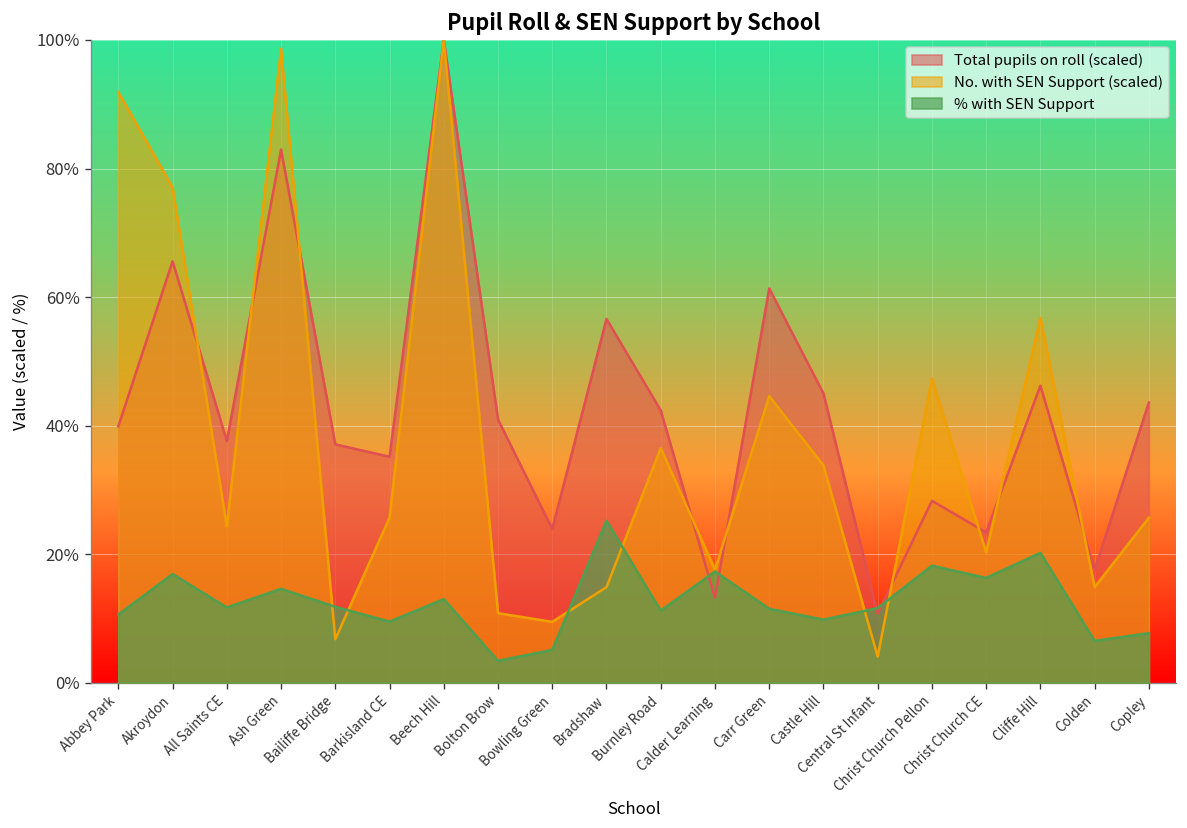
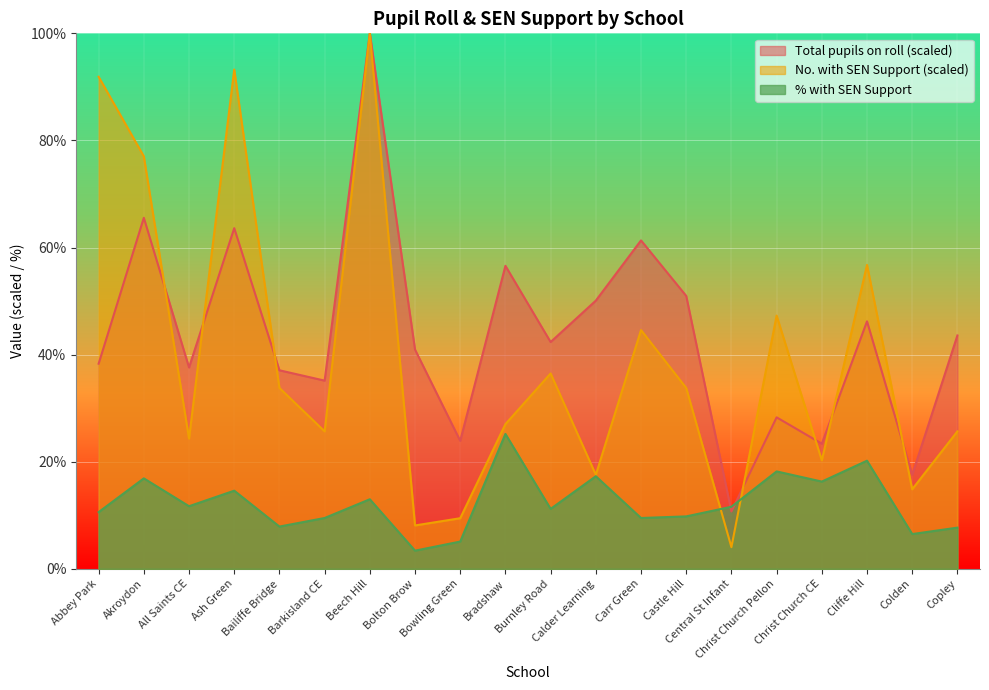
  {
    "Total pupils on roll (scaled)": {
-     "Abbey Park": "40%",
+     "Abbey Park": "38%",
      "Akroydon": "66%",
      "All Saints CE": "38%",
-     "Ash Green": "83%",
+     "Ash Green": "64%",
      "Bailiffe Bridge": "37%",
      "Barkisland CE": "35%",
      "Bolton Brow": "41%",
      "Bowling Green": "24%",
      "Bradshaw": "57%",
      "Burnley Road": "42%",
-     "Calder Learning": "13%",
+     "Calder Learning": "50%",
      "Carr Green": "61%",
-     "Castle Hill": "45%",
+     "Castle Hill": "51%",
      "Central St Infant": "11%",
      "Christ Church Pellon": "28%",
      "Christ Church CE": "23%",
      "Cliffe Hill": "46%",
      "Colden": "18%",
      "Copley": "44%"
    },
    "No. with SEN Support (scaled)": {
      "Abbey Park": "92%",
      "Akroydon": "77%",
      "All Saints CE": "24%",
-     "Ash Green": "99%",
-     "Bailiffe Bridge": "7%",
+     "Ash Green": "93%",
+     "Bailiffe Bridge": "34%",
      "Barkisland CE": "26%",
-     "Bolton Brow": "11%",
+     "Bolton Brow": "8%",
      "Bowling Green": "9%",
-     "Bradshaw": "15%",
+     "Bradshaw": "27%",
      "Burnley Road": "36%",
      "Carr Green": "45%",
      "Castle Hill": "34%",
      "Central St Infant": "4%",
      "Christ Church Pellon": "47%",
      "Christ Church CE": "20%",
      "Cliffe Hill": "57%",
      "Colden": "15%",
      "Copley": "26%"
    },
    "% with SEN Support": {
      "Abbey Park": "11%",
      "Akroydon": "17%",
      "All Saints CE": "12%",
      "Ash Green": "15%",
-     "Bailiffe Bridge": "12%",
+     "Bailiffe Bridge": "8%",
      "Barkisland CE": "10%",
      "Beech Hill": "13%",
      "Bolton Brow": "3%",
      "Bowling Green": "5%",
      "Bradshaw": "25%",
      "Burnley Road": "11%",
-     "Carr Green": "12%",
+     "Carr Green": "10%",
      "Castle Hill": "10%",
      "Central St Infant": "12%",
      "Christ Church Pellon": "18%",
      "Christ Church CE": "16%",
      "Cliffe Hill": "20%",
      "Colden": "7%",
      "Copley": "8%"
    }
  }
